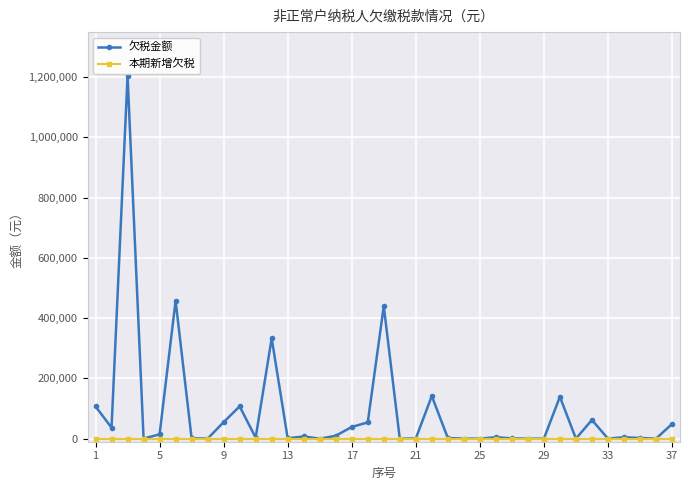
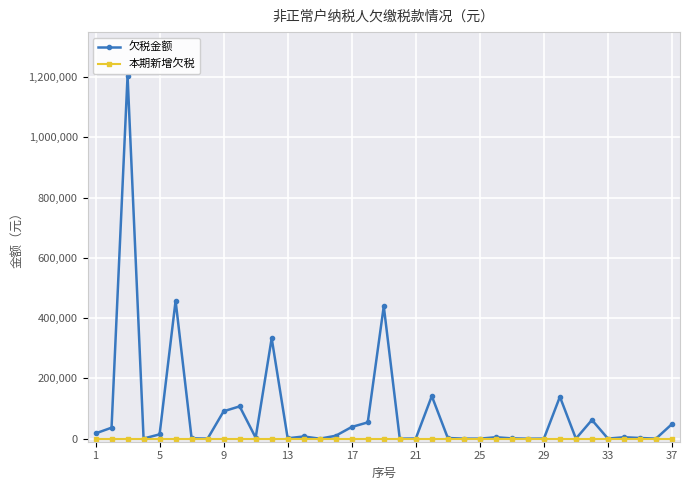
  {
    "欠税金额": {
-     "1": "110,000",
+     "1": "20,000",
      "5": "10,000",
-     "9": "50,000",
+     "9": "90,000",
      "17": "40,000",
      "37": "50,000"
    },
    "本期新增欠税": {
      "1": "0",
      "5": "0",
      "9": "0",
      "17": "0",
      "37": "0"
    }
  }
